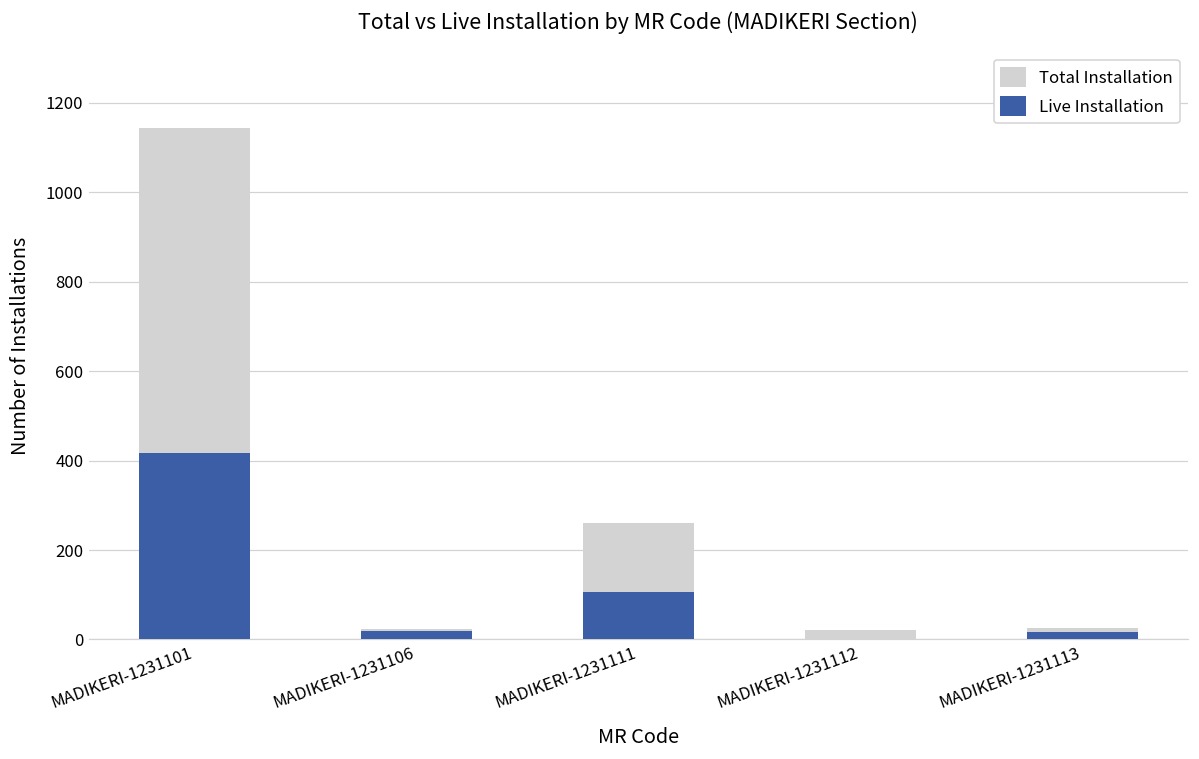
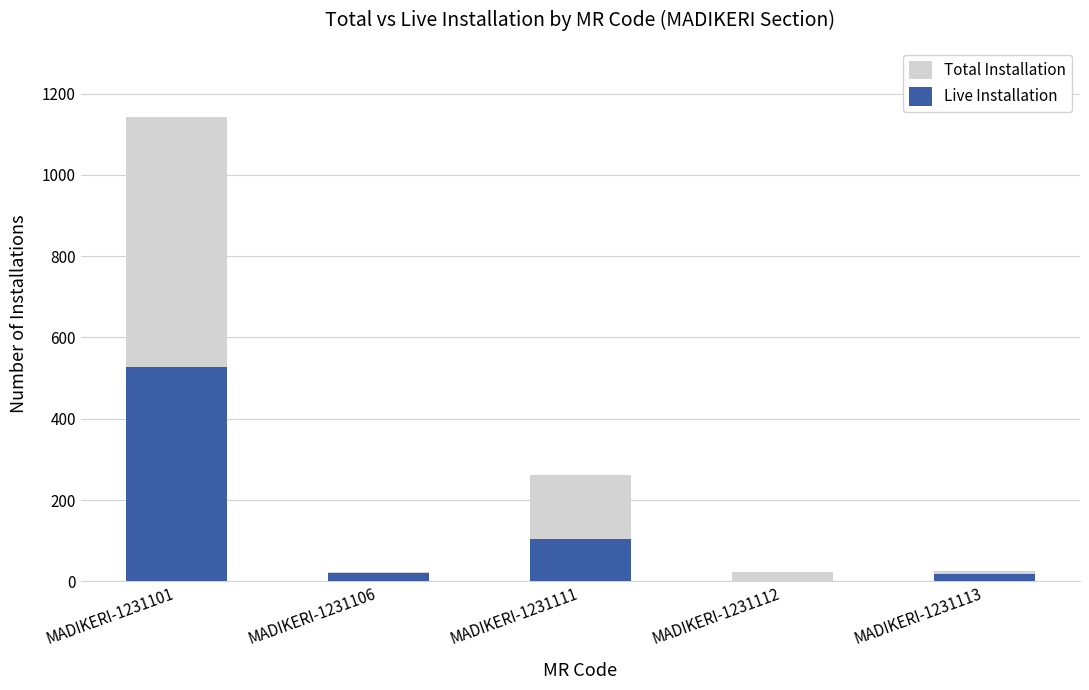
  {
    "Total Installation": {
      "MADIKERI-1231101": 1140,
      "MADIKERI-1231106": 20,
      "MADIKERI-1231111": 260,
      "MADIKERI-1231112": 20,
      "MADIKERI-1231113": 30
    },
    "Live Installation": {
-     "MADIKERI-1231101": 420,
+     "MADIKERI-1231101": 530,
      "MADIKERI-1231106": 20,
      "MADIKERI-1231112": 0
    }
  }
